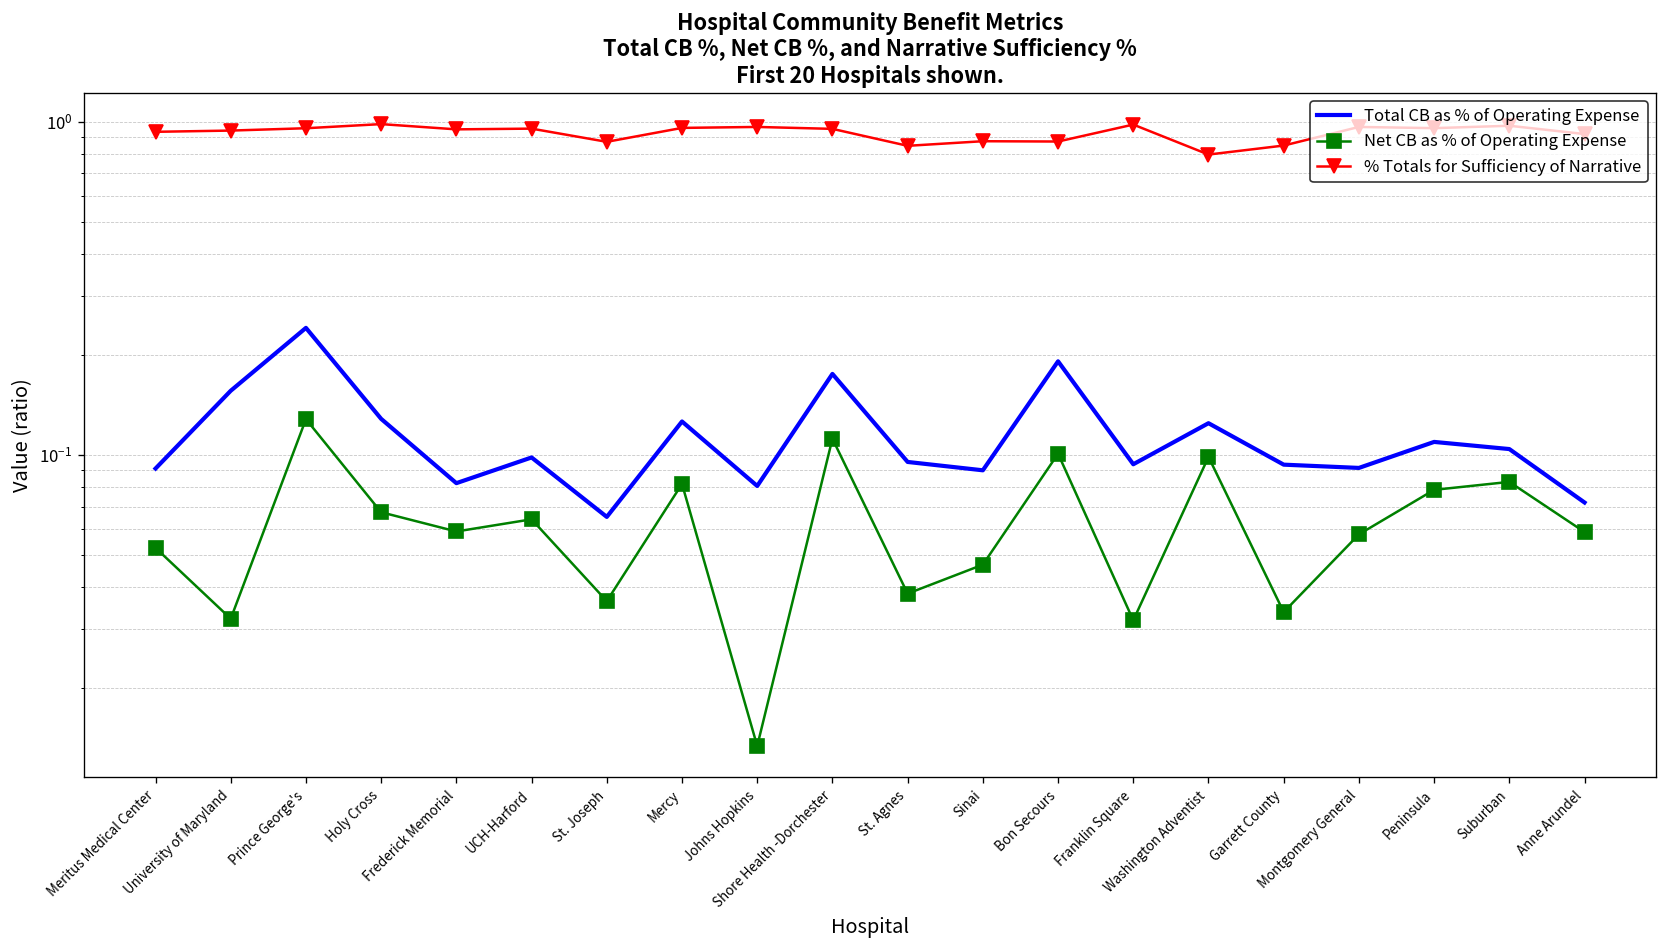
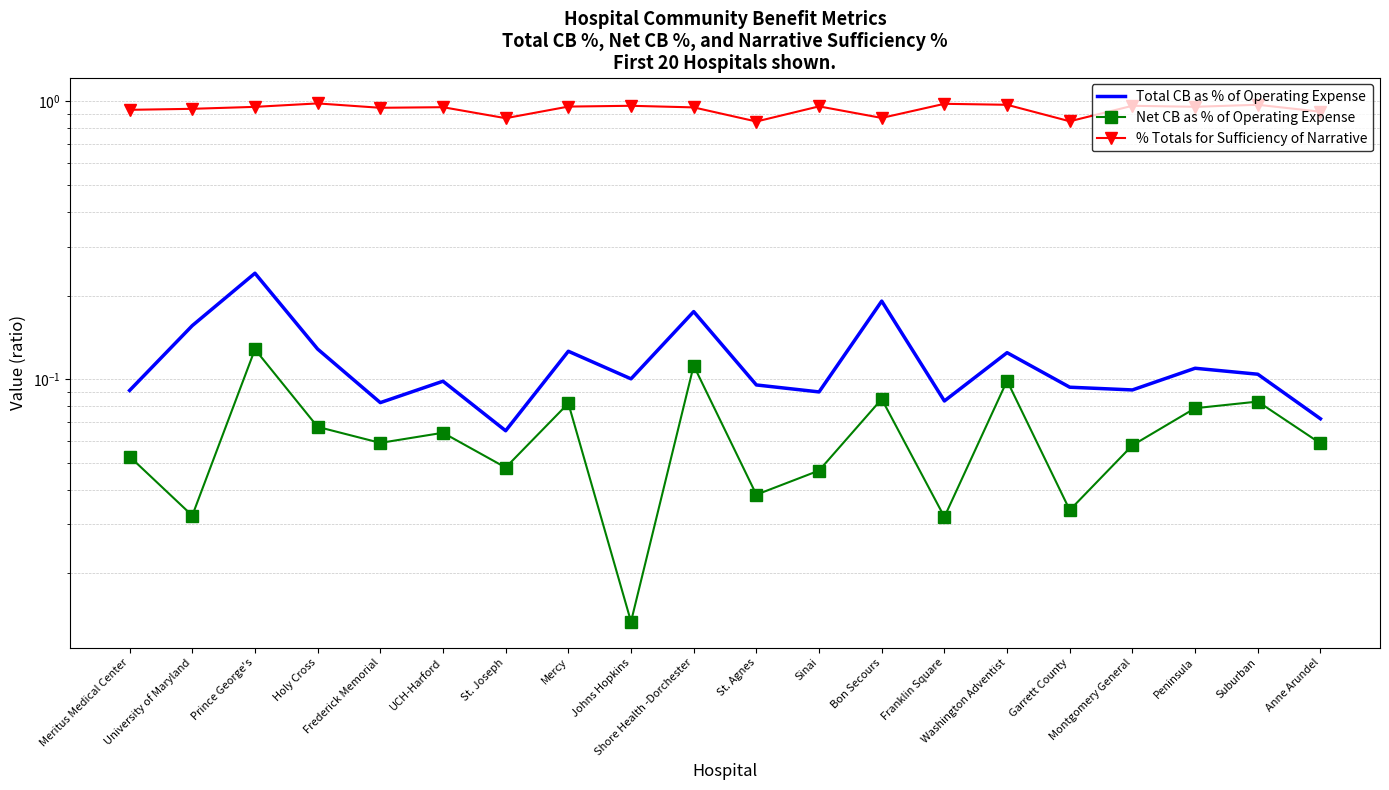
  {
    "Total CB as % of Operating Expense": {
      "Meritus Medical Center": 0.091,
      "University of Maryland": 0.16,
      "Prince George's": 0.24,
      "Holy Cross": 0.13,
      "Frederick Memorial": 0.082,
      "UCH-Harford": 0.098,
      "St. Joseph": 0.065,
      "Mercy": 0.13,
-     "Johns Hopkins": 0.081,
+     "Johns Hopkins": 0.100,
      "Shore Health -Dorchester": 0.18,
      "St. Agnes": 0.095,
      "Sinai": 0.090,
      "Bon Secours": 0.19,
-     "Franklin Square": 0.094,
+     "Franklin Square": 0.083,
      "Washington Adventist": 0.12,
      "Garrett County": 0.093,
      "Montgomery General": 0.091,
      "Peninsula": 0.109,
      "Suburban": 0.104,
      "Anne Arundel": 0.072
    },
    "Net CB as % of Operating Expense": {
      "Meritus Medical Center": 0.053,
      "University of Maryland": 0.032,
      "Prince George's": 0.13,
      "Holy Cross": 0.067,
      "Frederick Memorial": 0.059,
      "UCH-Harford": 0.064,
-     "St. Joseph": 0.036,
+     "St. Joseph": 0.048,
      "Mercy": 0.082,
      "Johns Hopkins": 0.013,
      "Shore Health -Dorchester": 0.112,
      "St. Agnes": 0.038,
      "Sinai": 0.047,
-     "Bon Secours": 0.101,
+     "Bon Secours": 0.085,
      "Franklin Square": 0.032,
      "Washington Adventist": 0.099,
      "Garrett County": 0.034,
      "Montgomery General": 0.058,
      "Peninsula": 0.079,
      "Suburban": 0.083,
      "Anne Arundel": 0.059
    },
    "% Totals for Sufficiency of Narrative": {
      "Meritus Medical Center": 0.93,
      "University of Maryland": 0.94,
      "Prince George's": 0.96,
      "Holy Cross": 0.98,
      "Frederick Memorial": 0.95,
      "UCH-Harford": 0.95,
      "St. Joseph": 0.87,
      "Mercy": 0.96,
      "Johns Hopkins": 0.96,
      "Shore Health -Dorchester": 0.95,
      "St. Agnes": 0.85,
-     "Sinai": 0.87,
+     "Sinai": 0.96,
      "Bon Secours": 0.87,
      "Franklin Square": 0.98,
-     "Washington Adventist": 0.80,
+     "Washington Adventist": 0.97,
      "Garrett County": 0.85
    }
  }
